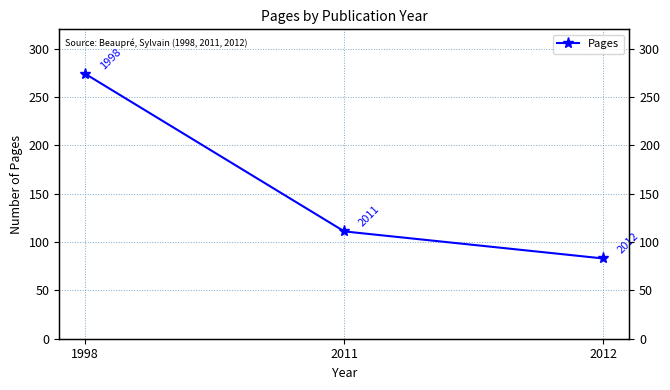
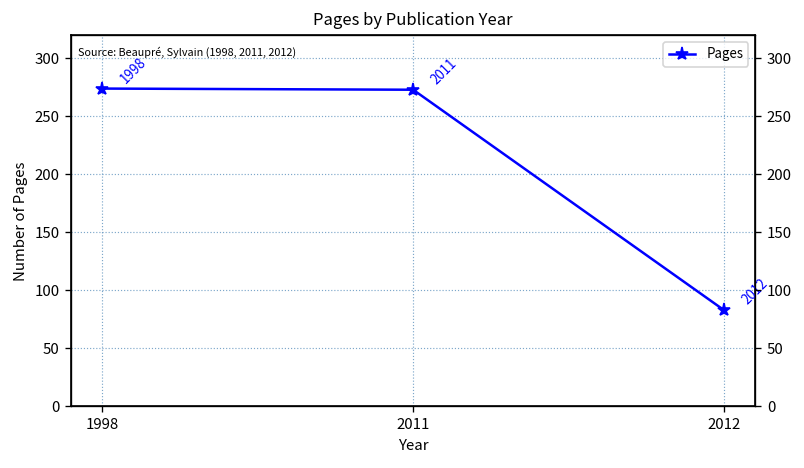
  {
-   "2011": 110
+   "2011": 270
  }
